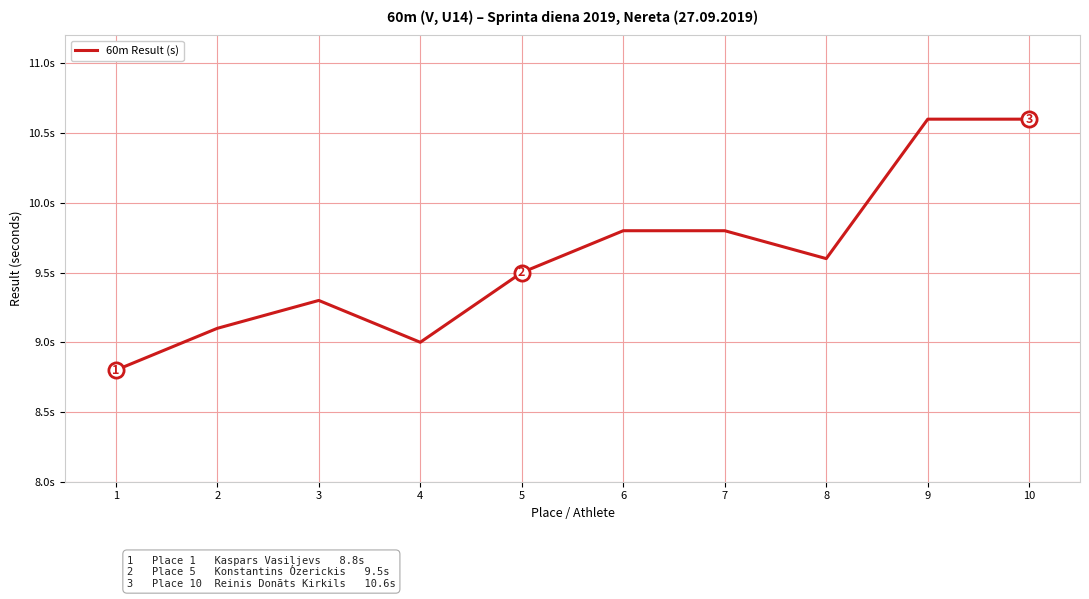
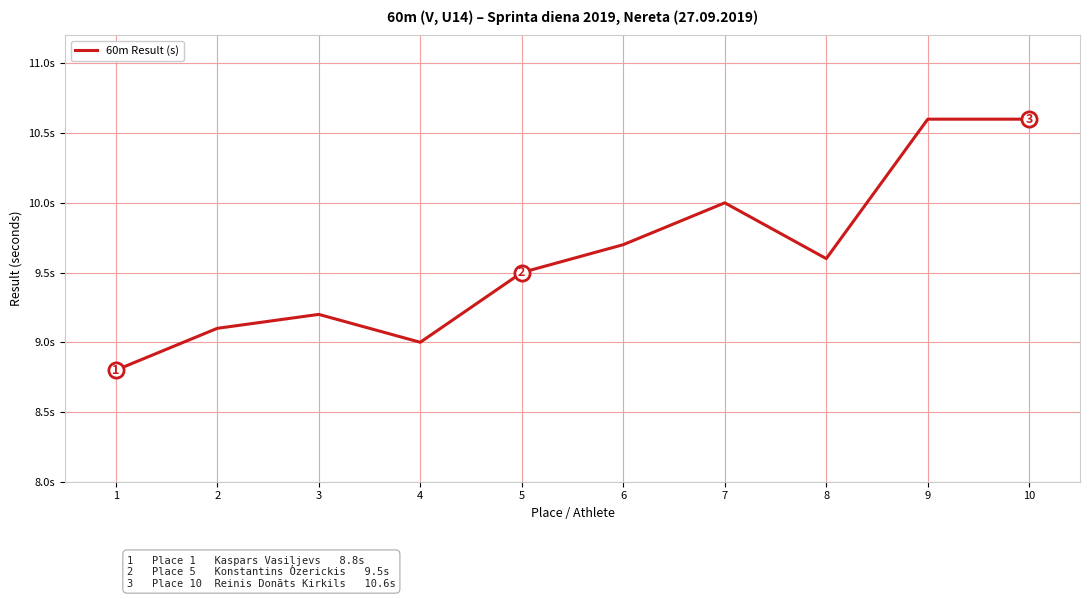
  {
    "60m Result (s)": {
      "2": "9.1s",
-     "3": "9.3s",
+     "3": "9.2s",
      "4": "9.0s",
-     "6": "9.8s",
-     "7": "9.8s",
+     "6": "9.7s",
+     "7": "10.0s",
      "8": "9.6s",
      "9": "10.6s"
    }
  }
